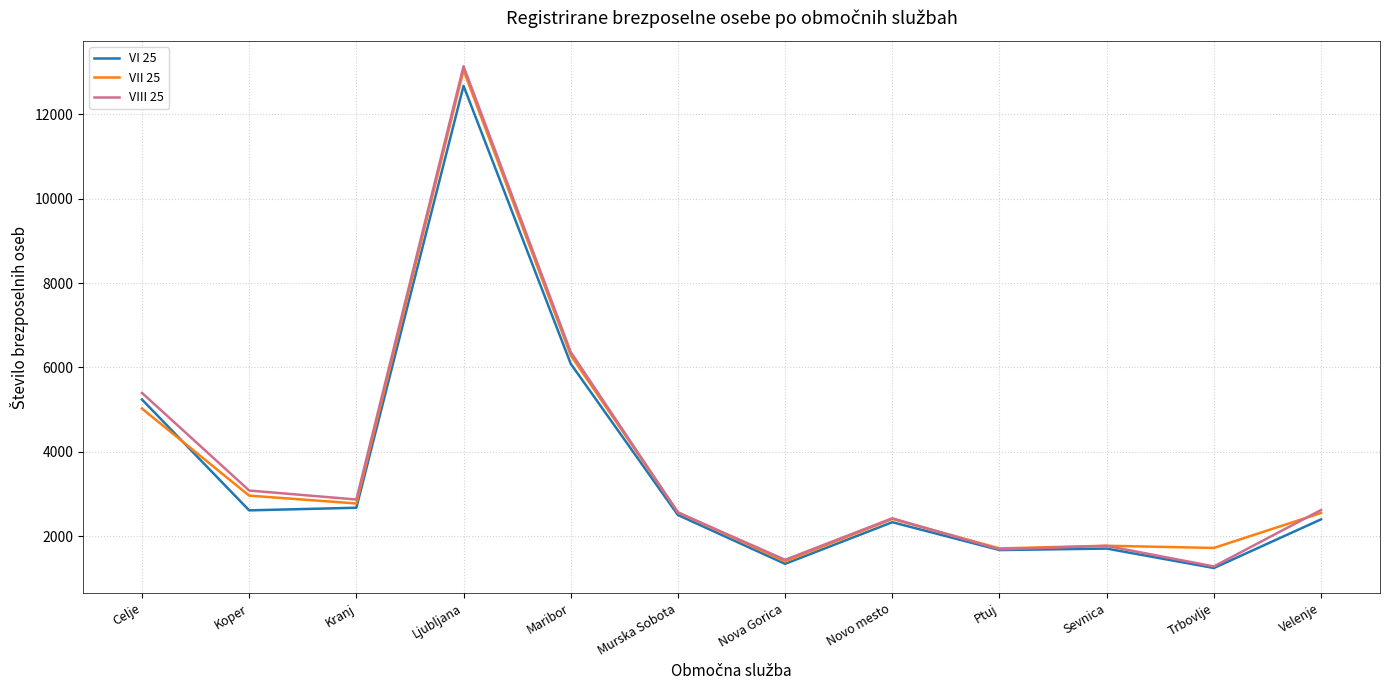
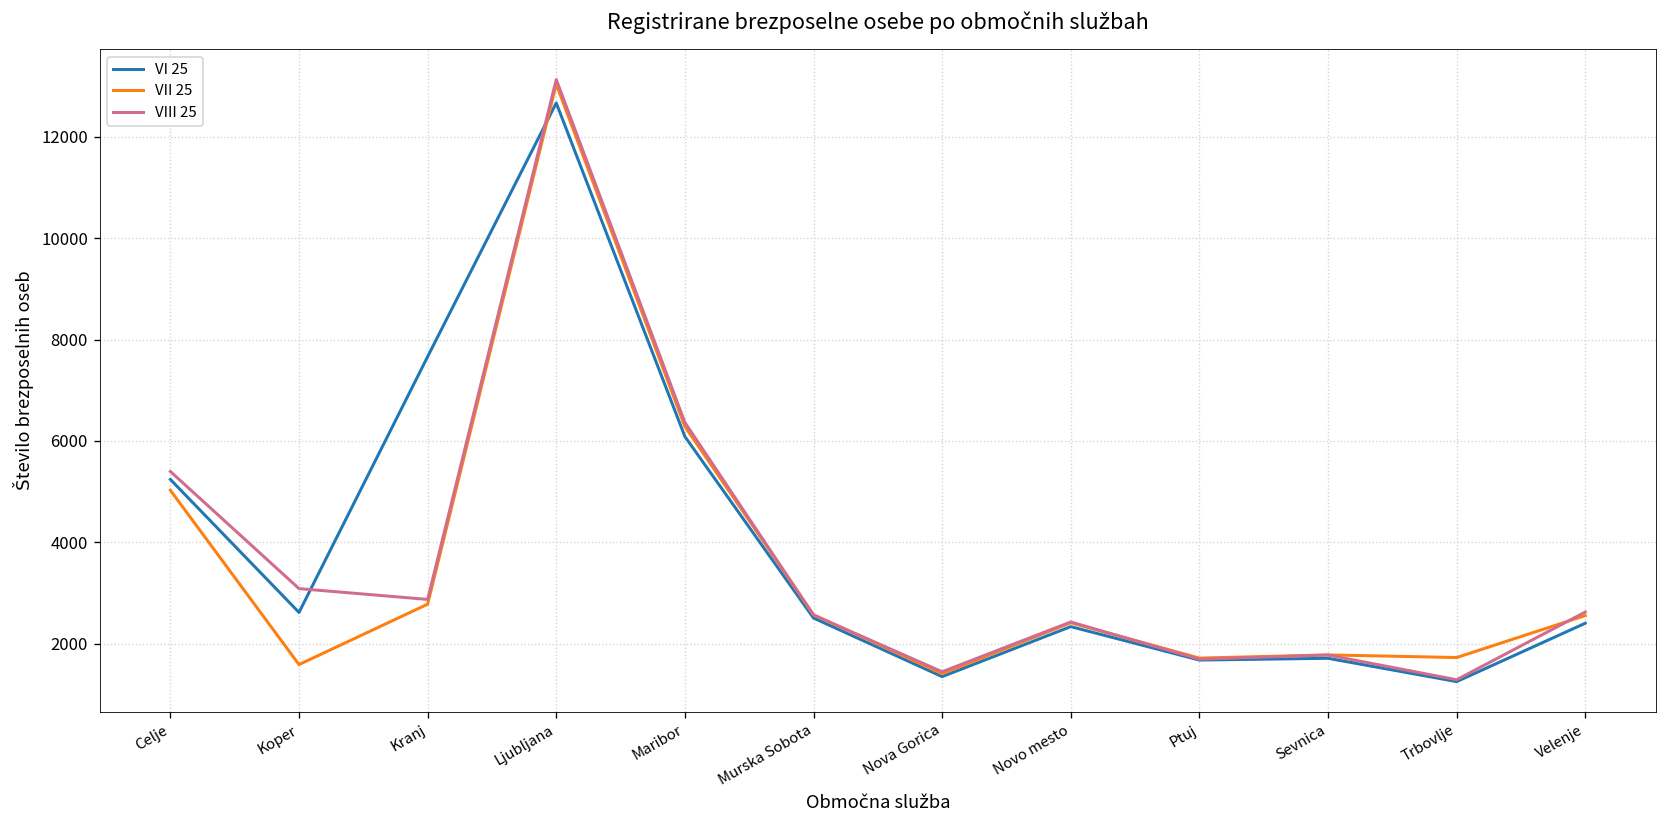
  {
    "VI 25": {
      "Celje": 5200,
      "Koper": 2600,
-     "Kranj": 2700,
+     "Kranj": 7700,
      "Ljubljana": 12700,
      "Maribor": 6100,
      "Novo mesto": 2300,
      "Sevnica": 1700,
      "Velenje": 2400
    },
    "VII 25": {
      "Celje": 5000,
-     "Koper": 3000,
+     "Koper": 1600,
      "Kranj": 2800,
      "Ljubljana": 13000,
      "Maribor": 6300,
      "Trbovlje": 1700,
      "Velenje": 2600
    },
    "VIII 25": {
      "Celje": 5400,
      "Koper": 3100,
      "Kranj": 2900,
      "Ljubljana": 13100,
      "Maribor": 6400,
      "Velenje": 2600
    }
  }
